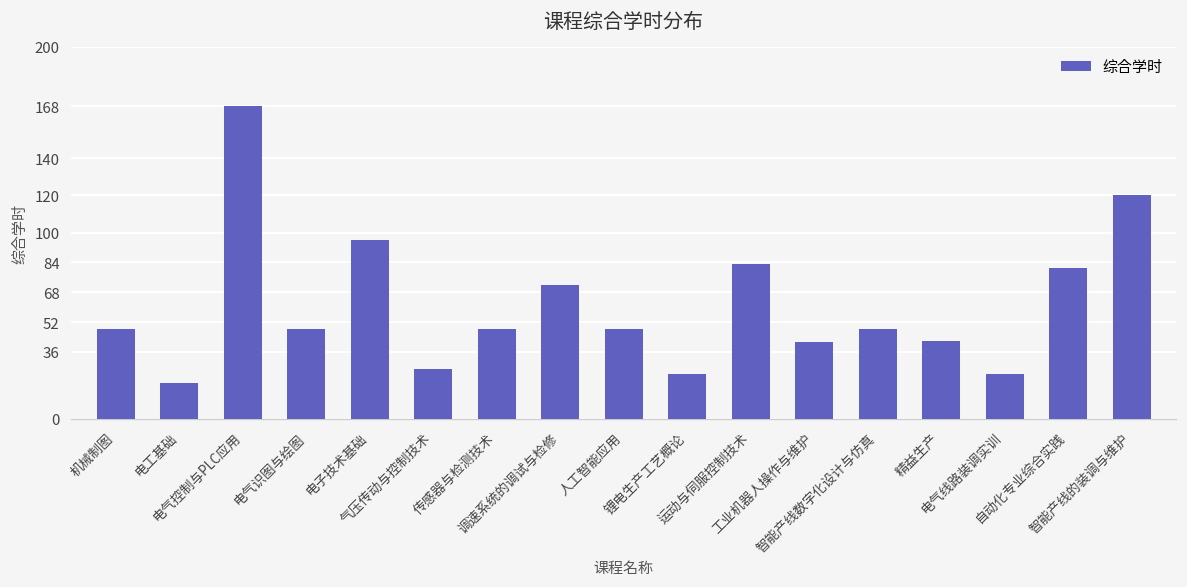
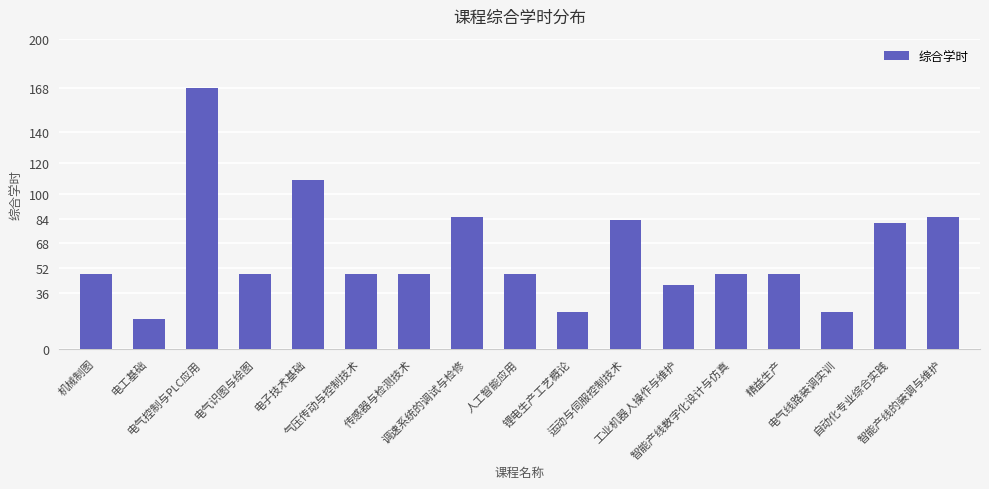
  {
    "机械制图": 48,
    "电工基础": 19,
    "电气控制与PLC应用": 168,
    "电气识图与绘图": 48,
-   "电子技术基础": 96,
-   "气压传动与控制技术": 27,
+   "电子技术基础": 109,
+   "气压传动与控制技术": 48,
    "传感器与检测技术": 48,
-   "调速系统的调试与检修": 72,
+   "调速系统的调试与检修": 85,
    "人工智能应用": 48,
    "锂电生产工艺概论": 24,
    "运动与伺服控制技术": 83,
    "工业机器人操作与维护": 41,
    "智能产线数字化设计与仿真": 48,
-   "精益生产": 42,
+   "精益生产": 48,
    "电气线路装调实训": 24,
    "自动化专业综合实践": 81,
-   "智能产线的装调与维护": 120
+   "智能产线的装调与维护": 85
  }
